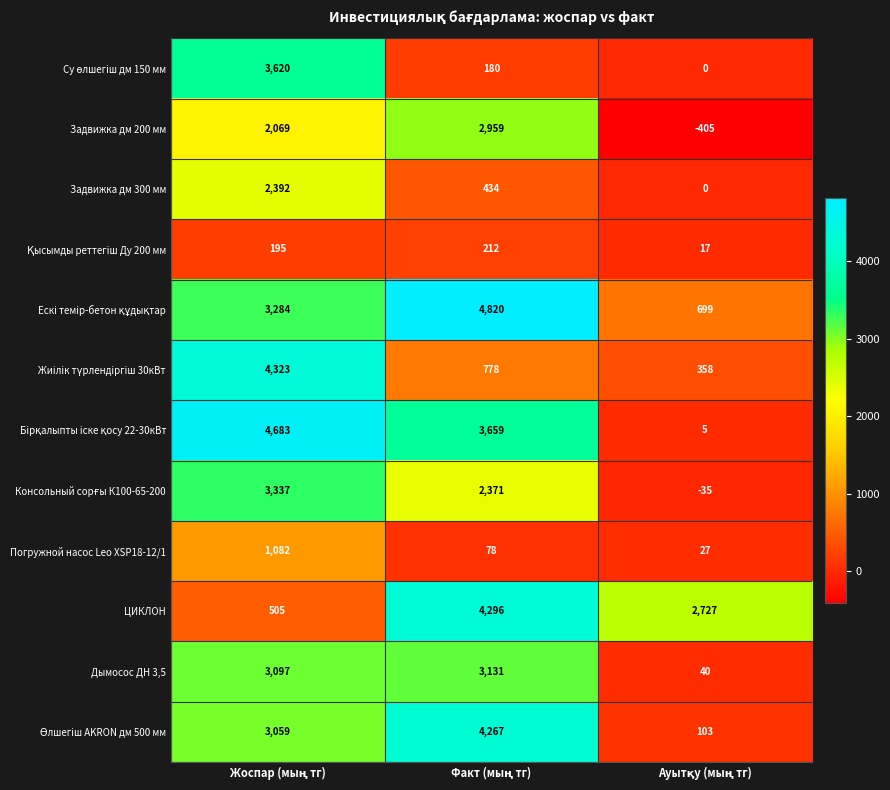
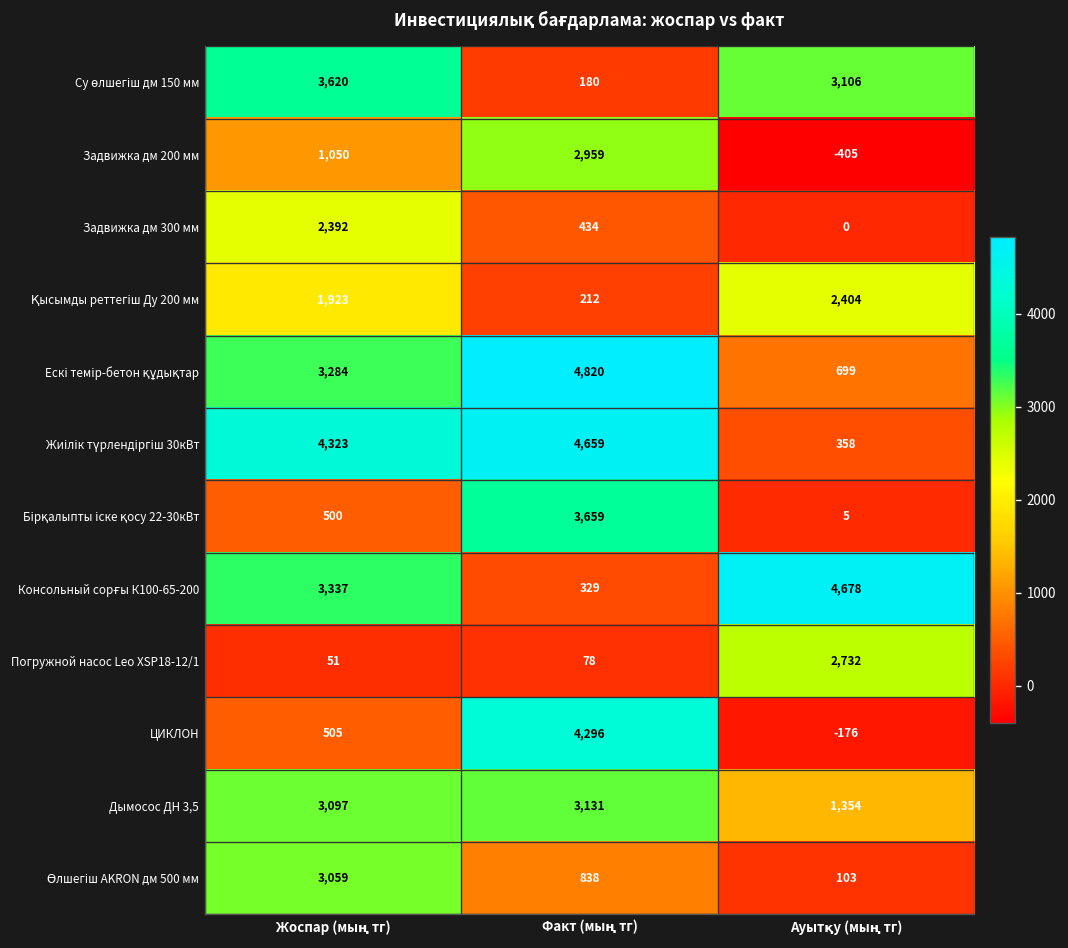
  {
    "Су өлшегіш дм 150 мм": {
      "Жоспар (мың тг)": "3,620",
      "Факт (мың тг)": "180",
-     "Ауытқу (мың тг)": "0"
+     "Ауытқу (мың тг)": "3,106"
    },
    "Задвижка дм 200 мм": {
-     "Жоспар (мың тг)": "2,069",
+     "Жоспар (мың тг)": "1,050",
      "Факт (мың тг)": "2,959",
      "Ауытқу (мың тг)": "-405"
    },
    "Задвижка дм 300 мм": {
      "Жоспар (мың тг)": "2,392",
      "Факт (мың тг)": "434",
      "Ауытқу (мың тг)": "0"
    },
    "Қысымды реттегіш Ду 200 мм": {
-     "Жоспар (мың тг)": "195",
+     "Жоспар (мың тг)": "1,923",
      "Факт (мың тг)": "212",
-     "Ауытқу (мың тг)": "17"
+     "Ауытқу (мың тг)": "2,404"
    },
    "Ескі темір-бетон құдықтар": {
      "Жоспар (мың тг)": "3,284",
      "Факт (мың тг)": "4,820",
      "Ауытқу (мың тг)": "699"
    },
    "Жиілік түрлендіргіш 30кВт": {
      "Жоспар (мың тг)": "4,323",
-     "Факт (мың тг)": "778",
+     "Факт (мың тг)": "4,659",
      "Ауытқу (мың тг)": "358"
    },
    "Бірқалыпты іске қосу 22-30кВт": {
-     "Жоспар (мың тг)": "4,683",
+     "Жоспар (мың тг)": "500",
      "Факт (мың тг)": "3,659",
      "Ауытқу (мың тг)": "5"
    },
    "Консольный сорғы К100-65-200": {
      "Жоспар (мың тг)": "3,337",
-     "Факт (мың тг)": "2,371",
-     "Ауытқу (мың тг)": "-35"
+     "Факт (мың тг)": "329",
+     "Ауытқу (мың тг)": "4,678"
    },
    "Погружной насос Leo XSP18-12/1": {
-     "Жоспар (мың тг)": "1,082",
+     "Жоспар (мың тг)": "51",
      "Факт (мың тг)": "78",
-     "Ауытқу (мың тг)": "27"
+     "Ауытқу (мың тг)": "2,732"
    },
    "ЦИКЛОН": {
      "Жоспар (мың тг)": "505",
      "Факт (мың тг)": "4,296",
-     "Ауытқу (мың тг)": "2,727"
+     "Ауытқу (мың тг)": "-176"
    },
    "Дымосос ДН 3,5": {
      "Жоспар (мың тг)": "3,097",
      "Факт (мың тг)": "3,131",
-     "Ауытқу (мың тг)": "40"
+     "Ауытқу (мың тг)": "1,354"
    },
    "Өлшегіш AKRON дм 500 мм": {
      "Жоспар (мың тг)": "3,059",
-     "Факт (мың тг)": "4,267",
+     "Факт (мың тг)": "838",
      "Ауытқу (мың тг)": "103"
    }
  }
